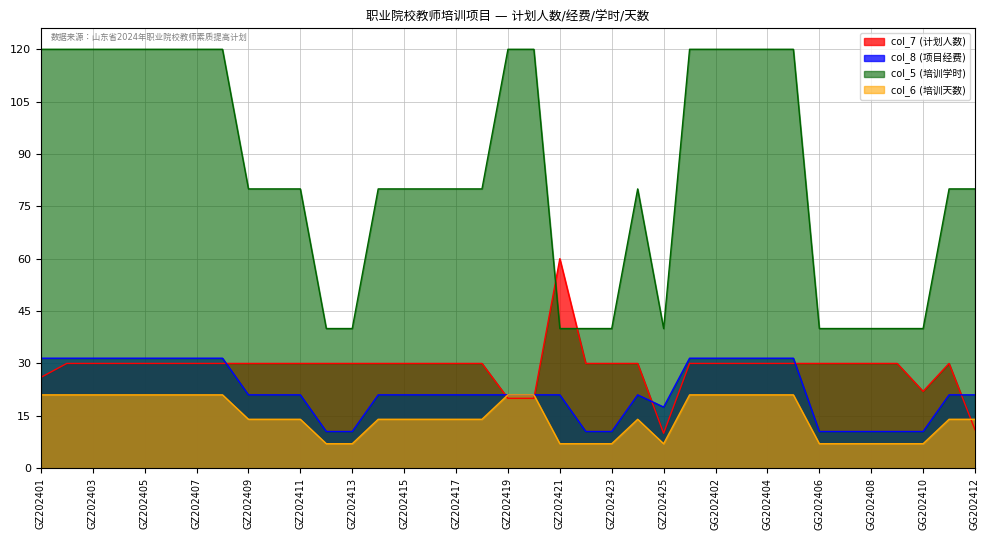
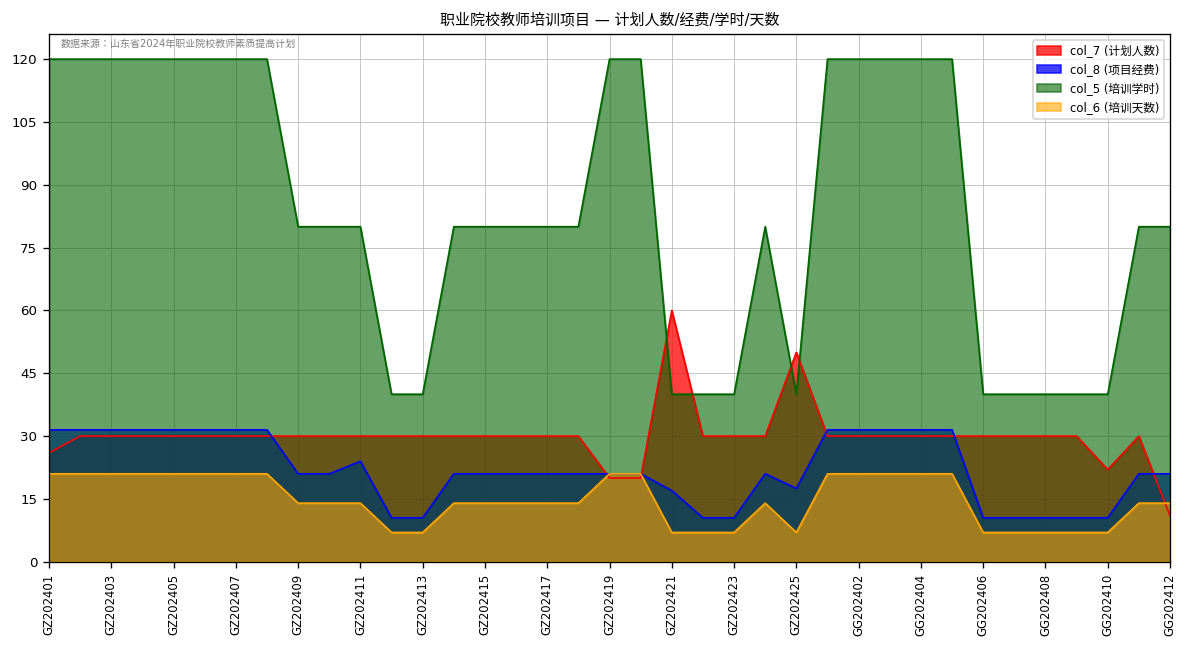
  {
    "col_7 (计划人数)": {
      "GZ202401": 26,
      "GZ202403": 30,
      "GZ202405": 30,
      "GZ202407": 30,
      "GZ202409": 30,
      "GZ202411": 30,
      "GZ202413": 30,
      "GZ202415": 30,
      "GZ202417": 30,
      "GZ202419": 20,
      "GZ202421": 60,
      "GZ202423": 30,
-     "GZ202425": 10,
+     "GZ202425": 50,
      "GG202402": 30,
      "GG202404": 30,
      "GG202406": 30,
      "GG202408": 30,
      "GG202410": 22,
      "GG202412": 11
    },
    "col_8 (项目经费)": {
      "GZ202401": 32,
      "GZ202403": 32,
      "GZ202405": 32,
      "GZ202407": 32,
      "GZ202409": 21,
-     "GZ202411": 21,
+     "GZ202411": 24,
      "GZ202413": 11,
      "GZ202415": 21,
      "GZ202417": 21,
-     "GZ202421": 21,
+     "GZ202421": 17,
      "GZ202423": 11,
      "GZ202425": 18,
      "GG202402": 32,
      "GG202404": 32,
      "GG202406": 11,
      "GG202408": 11,
      "GG202410": 11,
      "GG202412": 21
    },
    "col_5 (培训学时)": {
      "GZ202401": 120,
      "GZ202403": 120,
      "GZ202405": 120,
      "GZ202407": 120,
      "GZ202409": 80,
      "GZ202411": 80,
      "GZ202413": 40,
      "GZ202415": 80,
      "GZ202417": 80,
      "GZ202419": 120,
      "GZ202421": 40,
      "GZ202423": 40,
      "GZ202425": 40,
      "GG202402": 120,
      "GG202404": 120,
      "GG202406": 40,
      "GG202408": 40,
      "GG202410": 40,
      "GG202412": 80
    },
    "col_6 (培训天数)": {
      "GZ202401": 21,
      "GZ202403": 21,
      "GZ202405": 21,
      "GZ202407": 21,
      "GZ202409": 14,
      "GZ202411": 14,
      "GZ202413": 7,
      "GZ202415": 14,
      "GZ202417": 14,
      "GZ202421": 7,
      "GZ202423": 7,
      "GZ202425": 7,
      "GG202402": 21,
      "GG202404": 21,
      "GG202406": 7,
      "GG202408": 7,
      "GG202410": 7,
      "GG202412": 14
    }
  }
